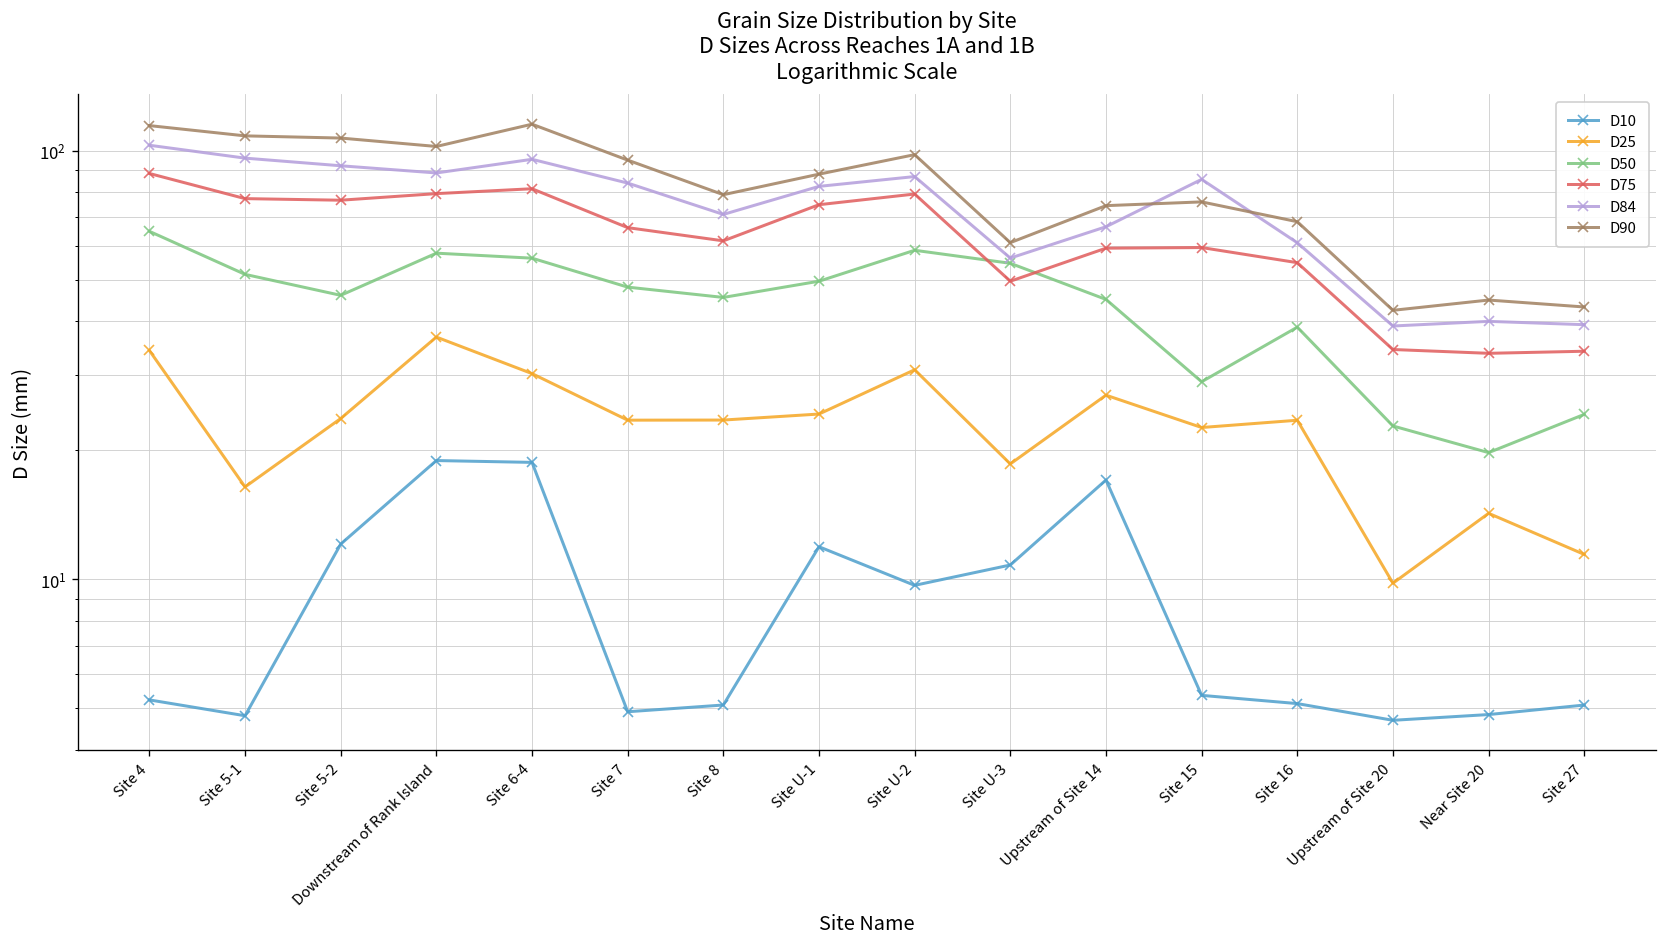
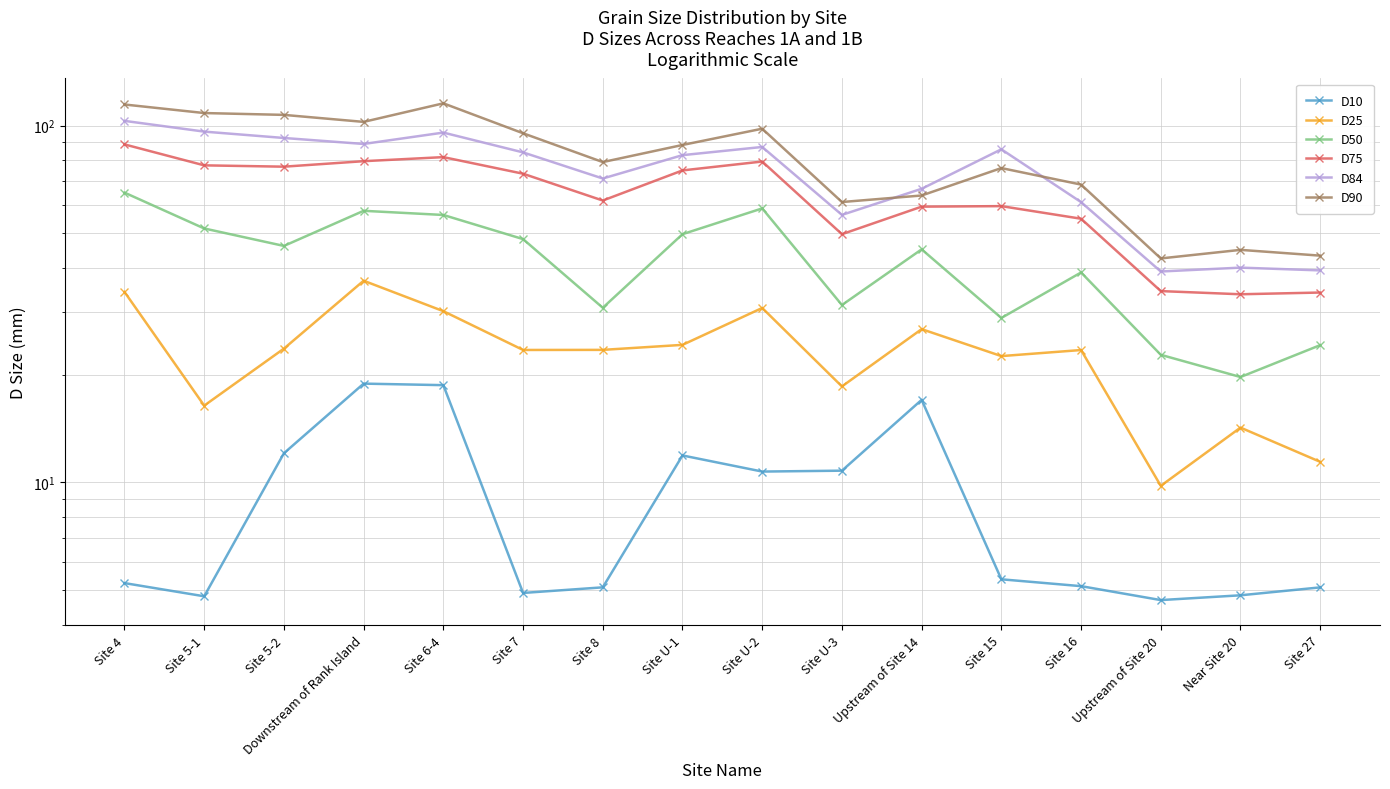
  {
    "D10": {
      "Site 4": 5.2,
      "Site 5-1": 4.8,
      "Site 5-2": 12.1,
      "Downstream of Rank Island": 19,
      "Site 6-4": 19,
      "Site 7": 4.9,
      "Site 8": 5.1,
      "Site U-1": 11.9,
-     "Site U-2": 9.7,
+     "Site U-2": 10.7,
      "Site U-3": 10.8,
      "Upstream of Site 14": 17,
      "Site 15": 5.4,
      "Site 16": 5.1,
      "Upstream of Site 20": 4.7,
      "Near Site 20": 4.8,
      "Site 27": 5.1
    },
    "D25": {
      "Site 4": 34,
      "Site 5-1": 16,
      "Site 5-2": 24,
      "Downstream of Rank Island": 37,
      "Site 6-4": 30,
      "Site 7": 24,
      "Site 8": 24,
      "Site U-1": 24,
      "Site U-2": 31,
      "Site U-3": 19,
      "Upstream of Site 14": 27,
      "Site 15": 23,
      "Site 16": 24,
      "Upstream of Site 20": 9.8,
      "Near Site 20": 14.2,
      "Site 27": 11.4
    },
    "D50": {
      "Site 4": 65,
      "Site 5-1": 51,
      "Site 5-2": 46,
      "Downstream of Rank Island": 58,
      "Site 6-4": 56,
      "Site 7": 48,
-     "Site 8": 45,
+     "Site 8": 31,
      "Site U-1": 50,
      "Site U-2": 59,
-     "Site U-3": 55,
+     "Site U-3": 31,
      "Upstream of Site 14": 45,
      "Site 15": 29,
      "Site 16": 39,
      "Upstream of Site 20": 23,
      "Near Site 20": 20,
      "Site 27": 24
    },
    "D75": {
      "Site 4": 89,
      "Site 5-1": 77,
      "Site 5-2": 77,
      "Downstream of Rank Island": 79,
      "Site 6-4": 82,
-     "Site 7": 66,
+     "Site 7": 73,
      "Site 8": 62,
      "Site U-1": 75,
      "Site U-2": 79,
      "Site U-3": 50,
      "Upstream of Site 14": 59,
      "Site 15": 59,
      "Site 16": 55,
      "Upstream of Site 20": 34,
      "Near Site 20": 34,
      "Site 27": 34
    },
    "D84": {
      "Site 4": 103,
      "Site 5-1": 96,
      "Site 5-2": 92,
      "Downstream of Rank Island": 89,
      "Site 6-4": 96,
      "Site 7": 84,
      "Site 8": 71,
      "Site U-1": 83,
      "Site U-2": 87,
      "Site U-3": 56,
      "Upstream of Site 14": 67,
      "Site 15": 86,
      "Site 16": 61,
      "Upstream of Site 20": 39,
      "Near Site 20": 40,
      "Site 27": 39
    },
    "D90": {
      "Site 4": 115,
      "Site 5-1": 108,
      "Site 5-2": 107,
      "Downstream of Rank Island": 102,
      "Site 6-4": 115,
      "Site 7": 95,
      "Site 8": 79,
      "Site U-1": 88,
      "Site U-2": 98,
      "Site U-3": 61,
-     "Upstream of Site 14": 74,
+     "Upstream of Site 14": 64,
      "Site 15": 76,
      "Site 16": 68,
      "Upstream of Site 20": 42,
      "Near Site 20": 45,
      "Site 27": 43
    }
  }
